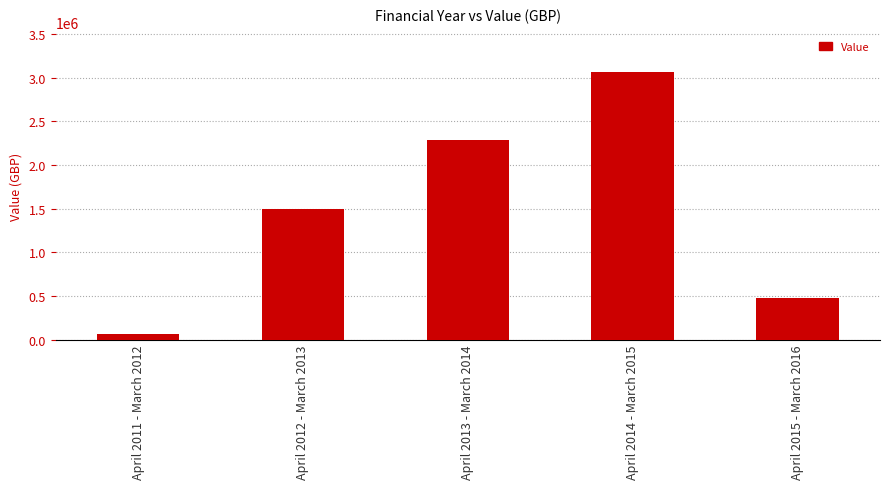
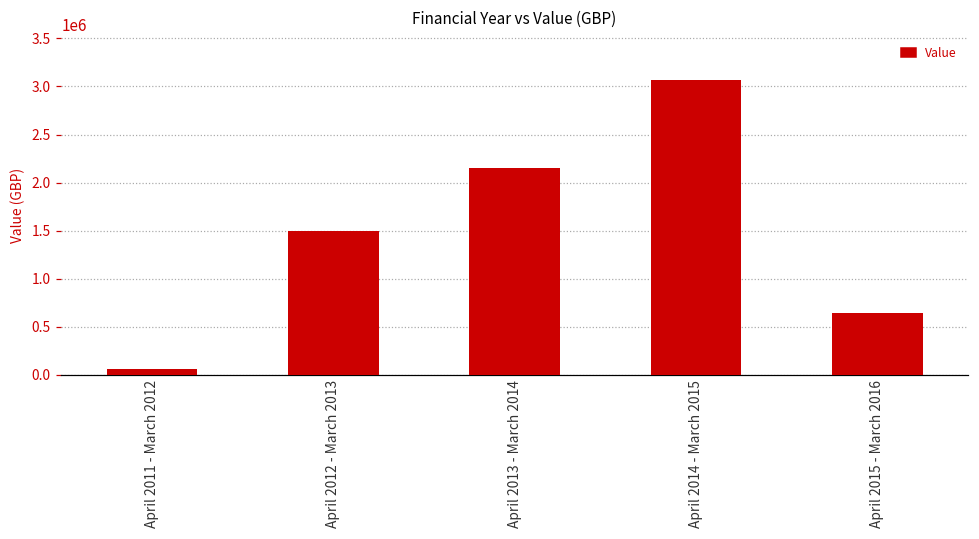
  {
    "April 2011 - March 2012": 100000,
    "April 2012 - March 2013": 1500000,
-   "April 2013 - March 2014": 2300000,
+   "April 2013 - March 2014": 2200000,
    "April 2014 - March 2015": 3100000,
-   "April 2015 - March 2016": 500000
+   "April 2015 - March 2016": 600000
  }
